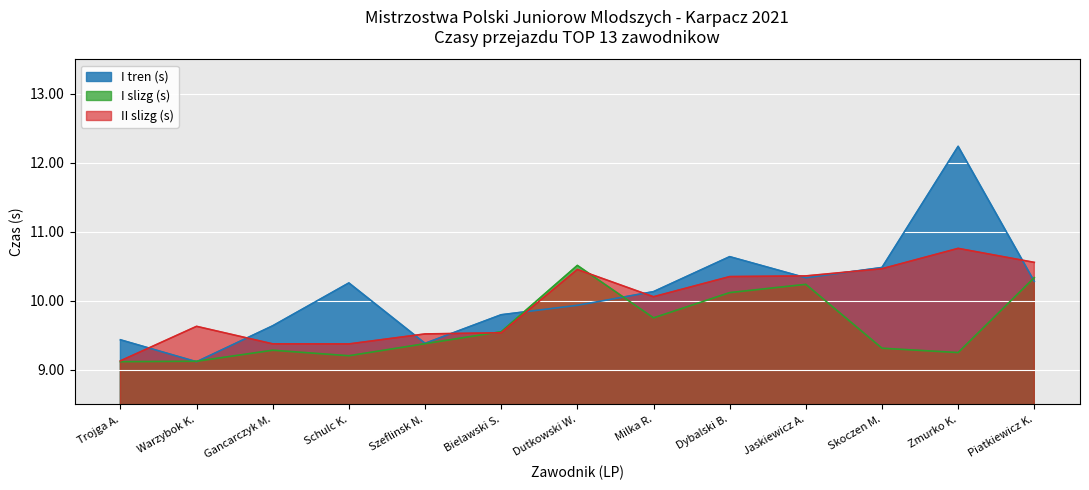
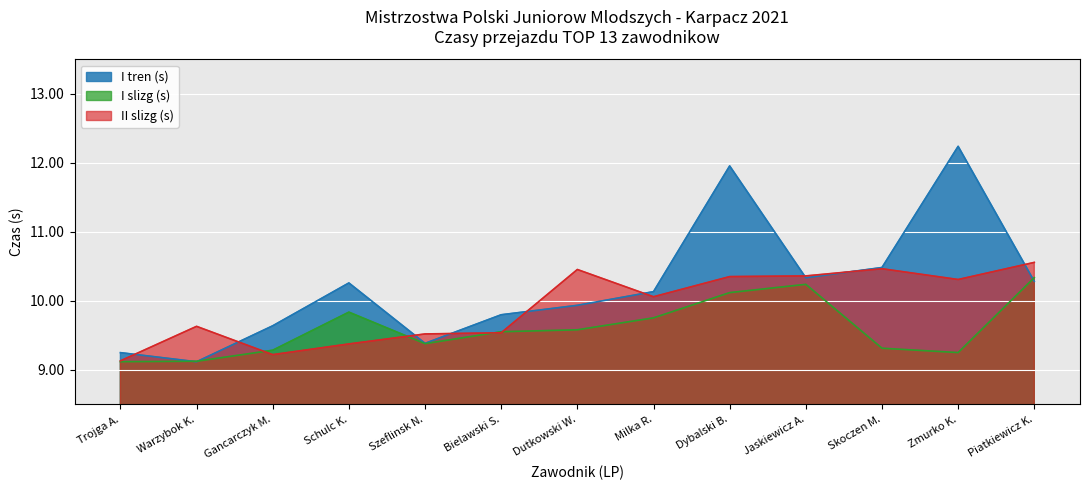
  {
    "I tren (s)": {
-     "Trojga A.": 9.4,
+     "Trojga A.": 9.2,
      "Gancarczyk M.": 9.6,
      "Schulc K.": 10.3,
      "Bielawski S.": 9.8,
      "Dutkowski W.": 9.9,
      "Milka R.": 10.1,
-     "Dybalski B.": 10.6,
+     "Dybalski B.": 12.0,
      "Zmurko K.": 12.2,
      "Piatkiewicz K.": 10.3
    },
    "I slizg (s)": {
      "Gancarczyk M.": 9.3,
-     "Schulc K.": 9.2,
-     "Dutkowski W.": 10.5,
+     "Schulc K.": 9.8,
+     "Dutkowski W.": 9.6,
      "Milka R.": 9.8,
      "Dybalski B.": 10.1,
      "Jaskiewicz A.": 10.2,
      "Skoczen M.": 9.3,
      "Zmurko K.": 9.2,
      "Piatkiewicz K.": 10.3
    },
    "II slizg (s)": {
      "Warzybok K.": 9.6,
-     "Gancarczyk M.": 9.4,
+     "Gancarczyk M.": 9.2,
      "Schulc K.": 9.4,
      "Szeflinsk N.": 9.5,
      "Dutkowski W.": 10.5,
      "Milka R.": 10.1,
      "Dybalski B.": 10.4,
-     "Zmurko K.": 10.8,
+     "Zmurko K.": 10.3,
      "Piatkiewicz K.": 10.6
    }
  }
